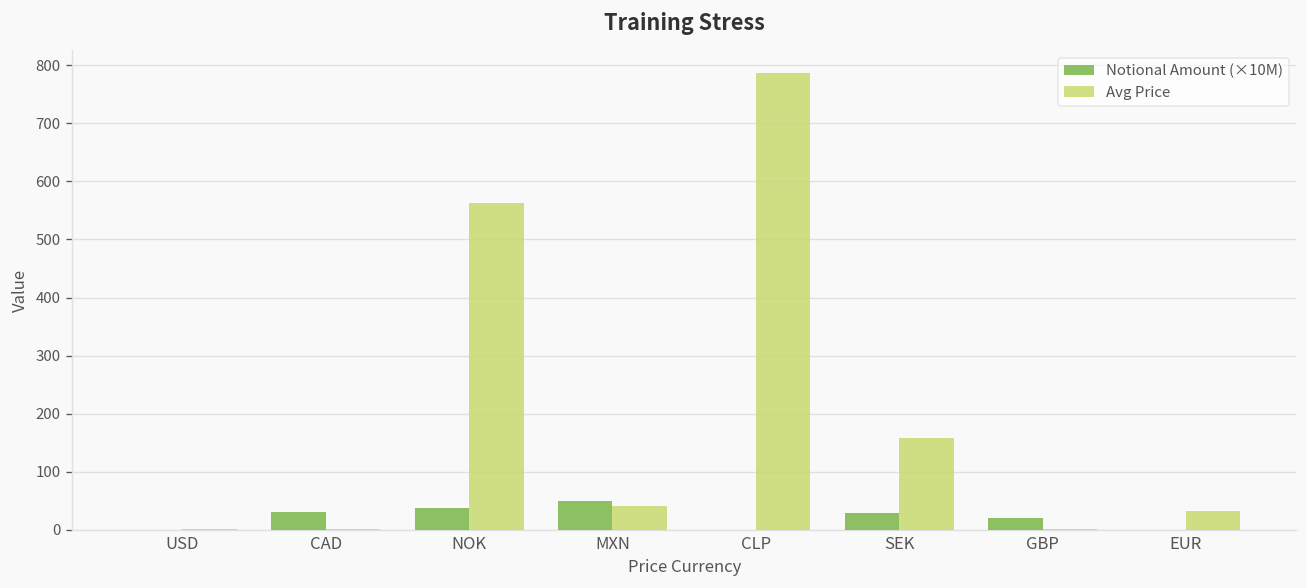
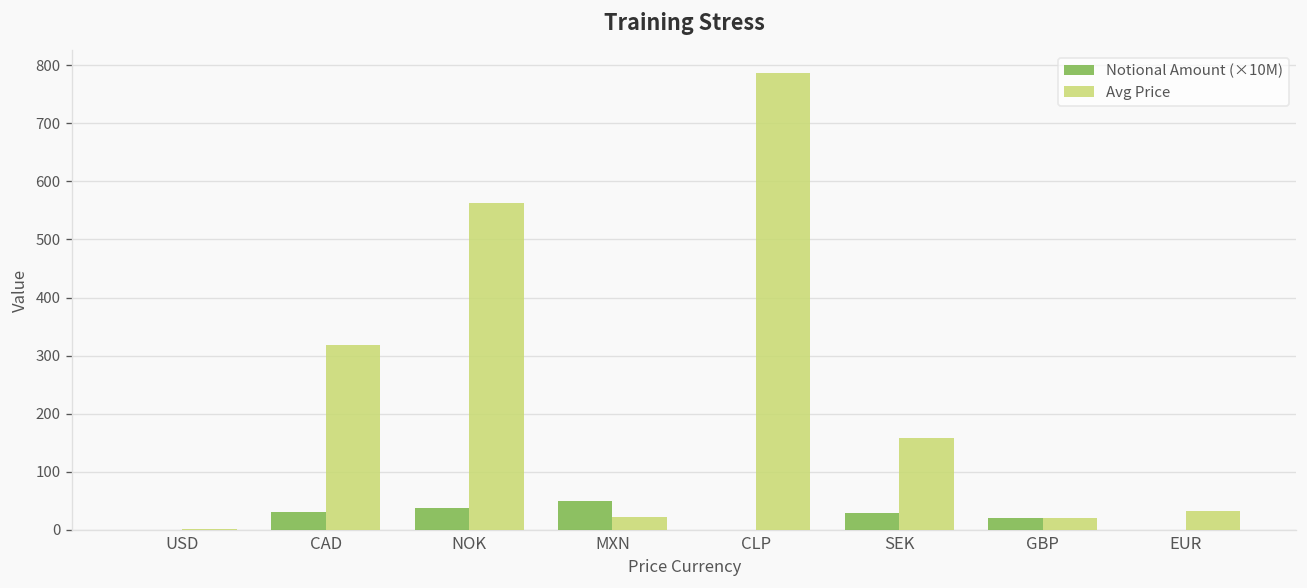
  {
    "Notional Amount (×10M)": {
      "CAD": 30,
      "NOK": 40,
      "MXN": 50,
      "SEK": 30,
      "GBP": 20
    },
    "Avg Price": {
-     "CAD": 0,
+     "CAD": 320,
      "NOK": 560,
-     "MXN": 40,
+     "MXN": 20,
      "CLP": 790,
      "SEK": 160,
-     "GBP": 0,
+     "GBP": 20,
      "EUR": 30
    }
  }
